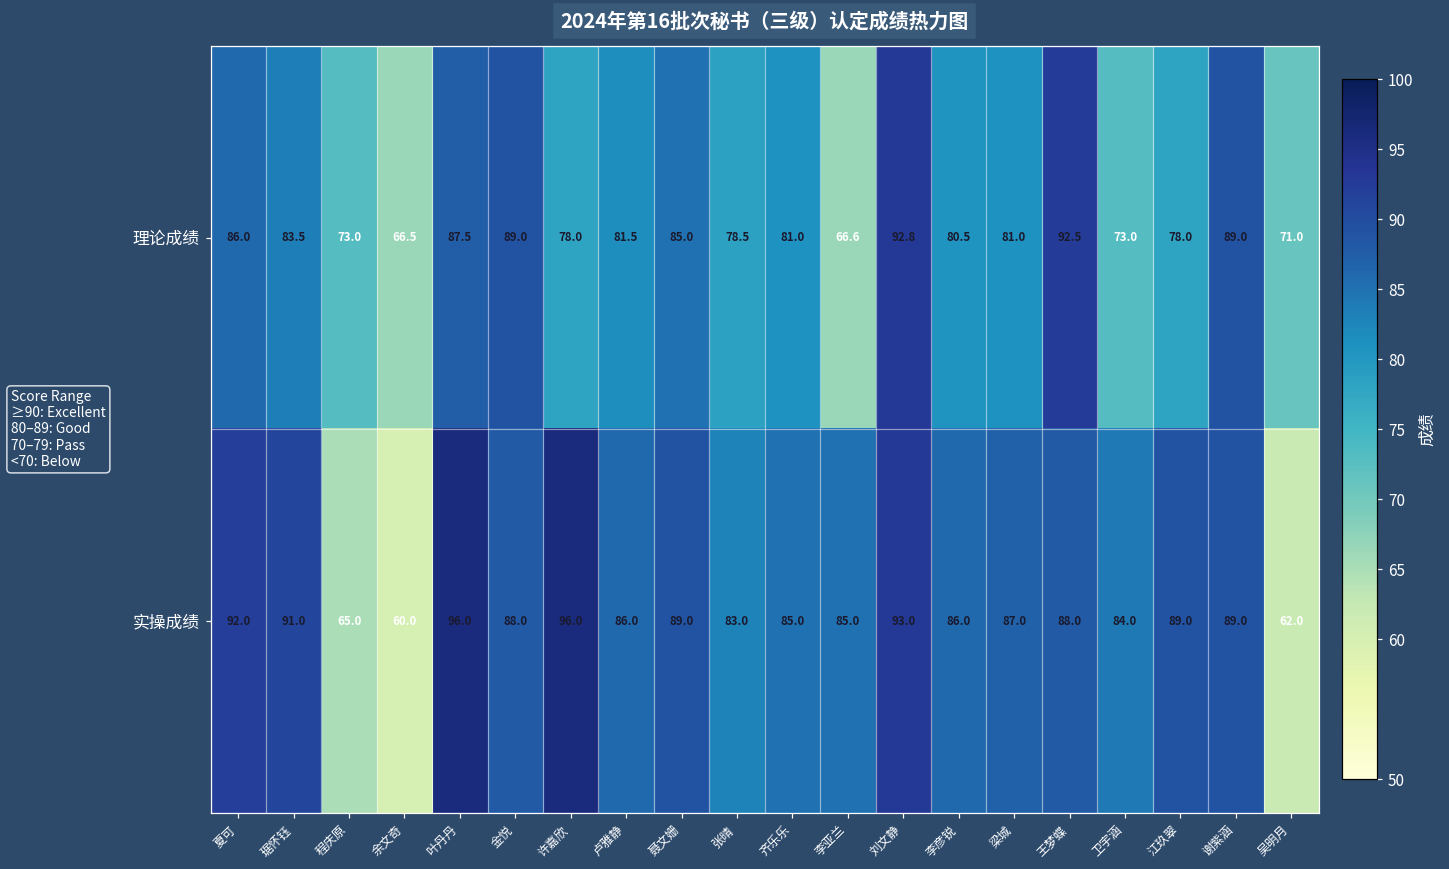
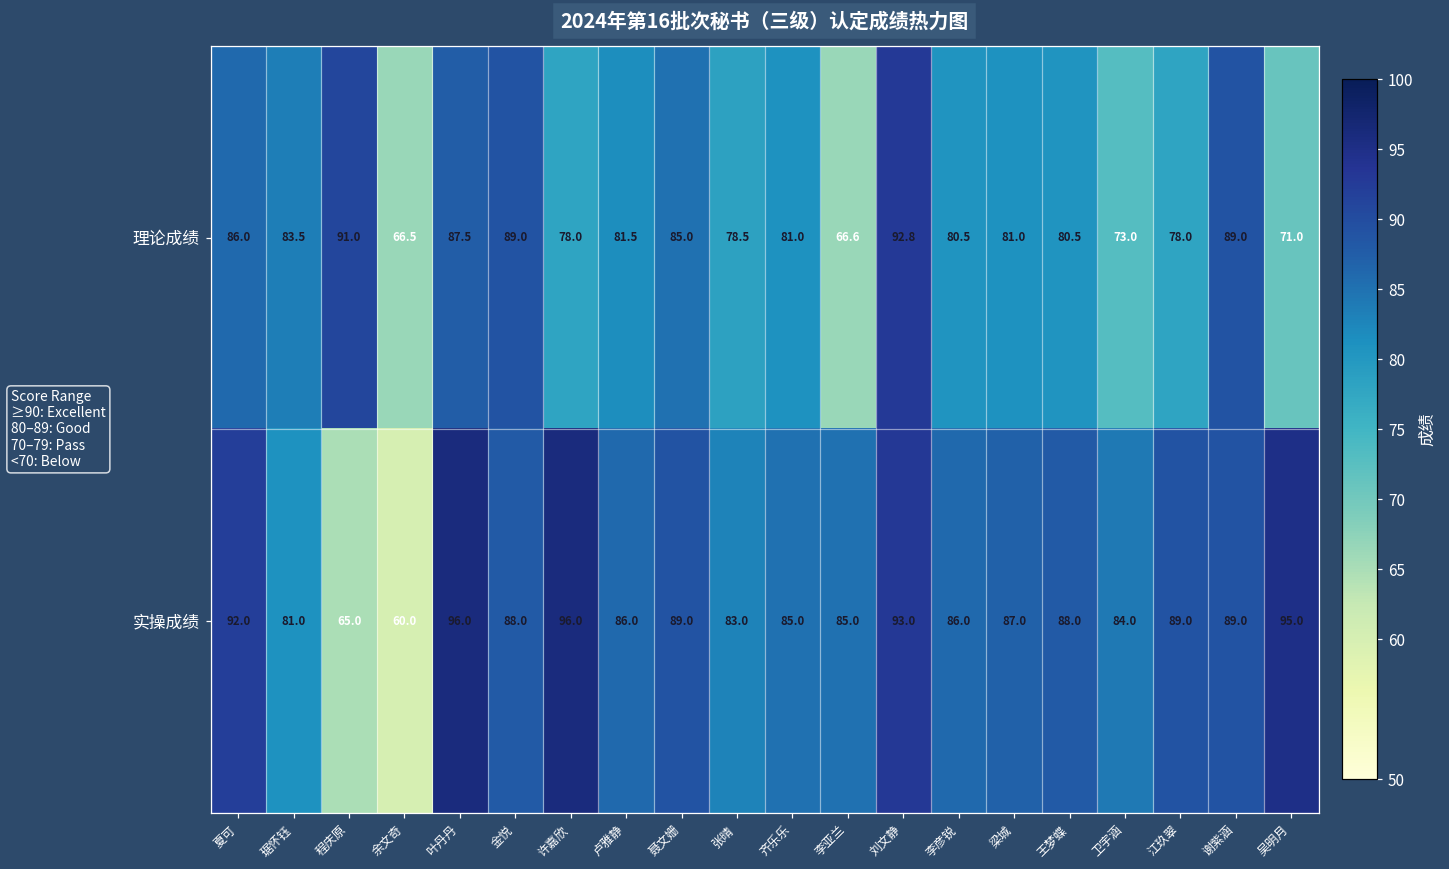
  {
    "理论成绩": {
      "夏可": 86.0,
      "琚怀钰": 83.5,
-     "程庆原": 73.0,
+     "程庆原": 91.0,
      "余文奇": 66.5,
      "叶丹丹": 87.5,
      "金悦": 89.0,
      "许嘉欣": 78.0,
      "卢雅静": 81.5,
      "聂文姗": 85.0,
      "张晴": 78.5,
      "齐乐乐": 81.0,
      "李亚兰": 66.6,
      "刘文静": 92.8,
      "李彦锐": 80.5,
      "梁城": 81.0,
-     "王梦蝶": 92.5,
+     "王梦蝶": 80.5,
      "卫宇涵": 73.0,
      "江玖翠": 78.0,
      "谢紫涵": 89.0,
      "吴明月": 71.0
    },
    "实操成绩": {
      "夏可": 92.0,
-     "琚怀钰": 91.0,
+     "琚怀钰": 81.0,
      "程庆原": 65.0,
      "余文奇": 60.0,
      "叶丹丹": 96.0,
      "金悦": 88.0,
      "许嘉欣": 96.0,
      "卢雅静": 86.0,
      "聂文姗": 89.0,
      "张晴": 83.0,
      "齐乐乐": 85.0,
      "李亚兰": 85.0,
      "刘文静": 93.0,
      "李彦锐": 86.0,
      "梁城": 87.0,
      "王梦蝶": 88.0,
      "卫宇涵": 84.0,
      "江玖翠": 89.0,
      "谢紫涵": 89.0,
-     "吴明月": 62.0
+     "吴明月": 95.0
    }
  }
